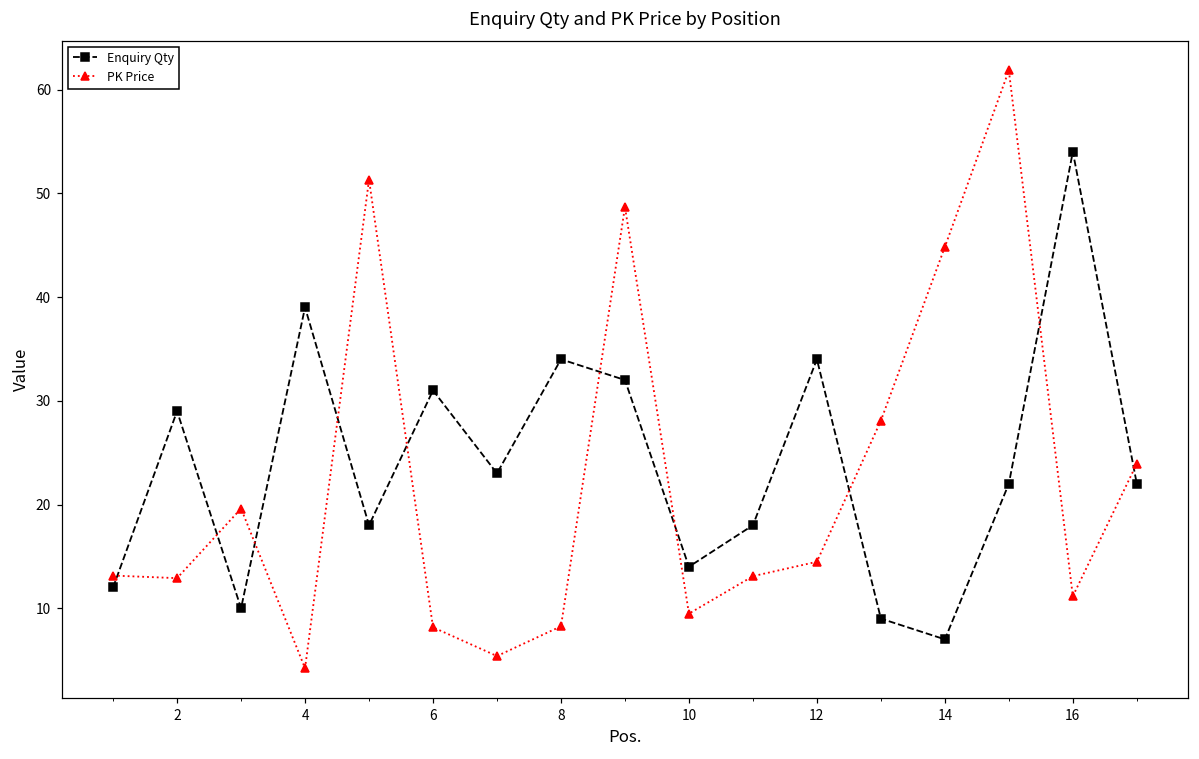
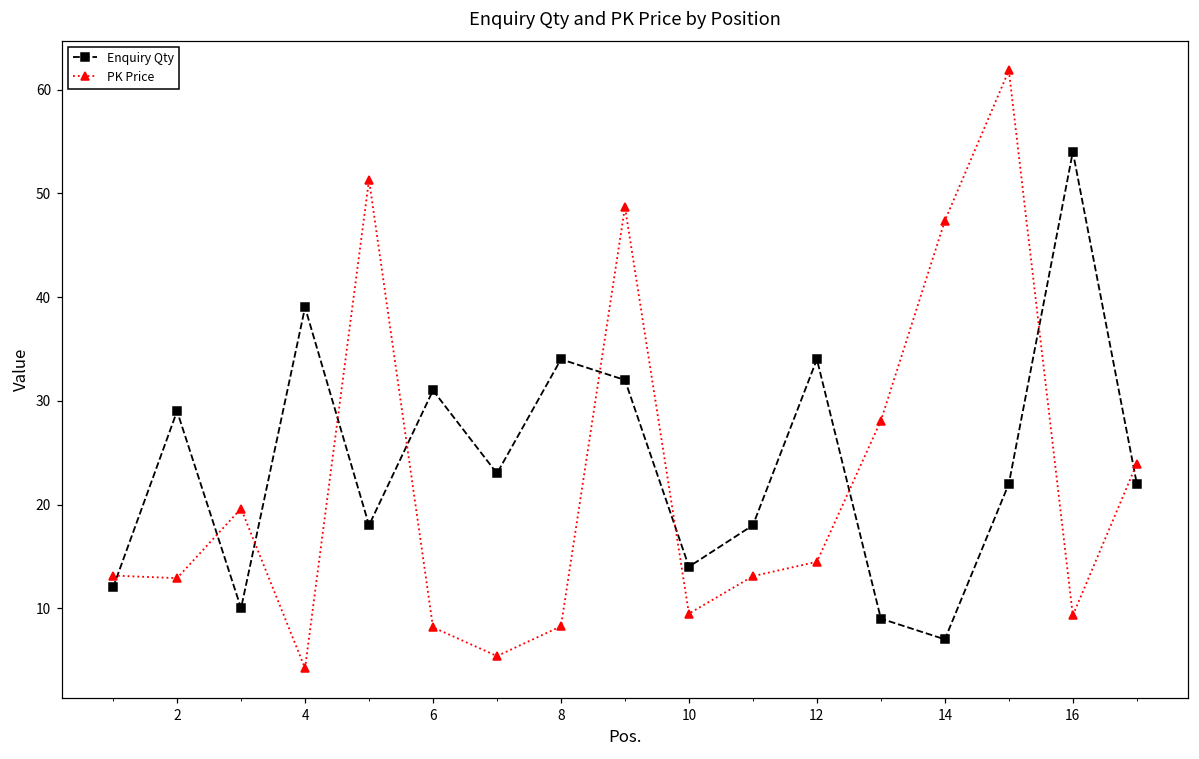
  {
    "Enquiry Qty": {
      "2": 29,
      "4": 39,
      "6": 31,
      "8": 34,
      "10": 14,
      "12": 34,
      "14": 7,
      "16": 54
    },
    "PK Price": {
      "2": 13,
      "4": 4,
      "6": 8,
      "8": 8,
      "10": 9,
      "12": 14,
-     "14": 45,
-     "16": 11
+     "14": 47,
+     "16": 9
    }
  }
